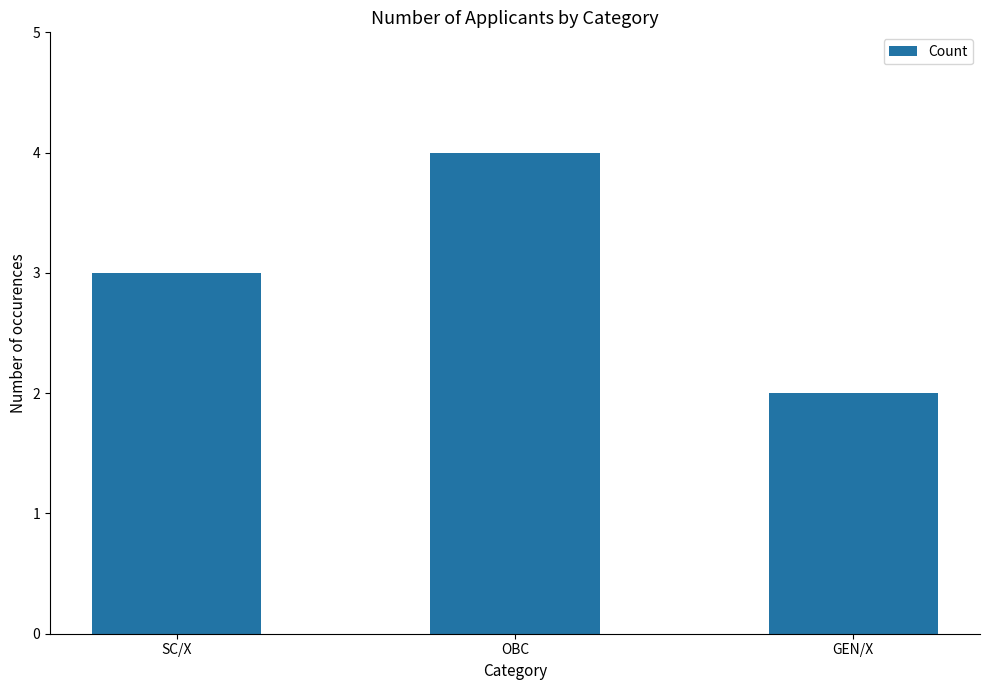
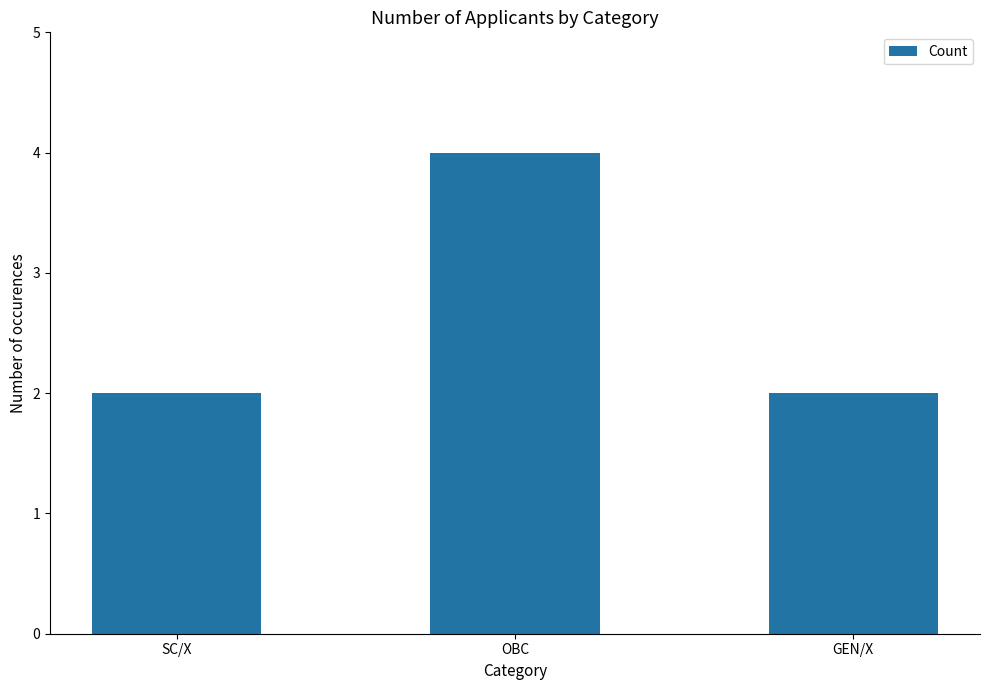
  {
-   "SC/X": 3,
+   "SC/X": 2,
    "OBC": 4,
    "GEN/X": 2
  }
